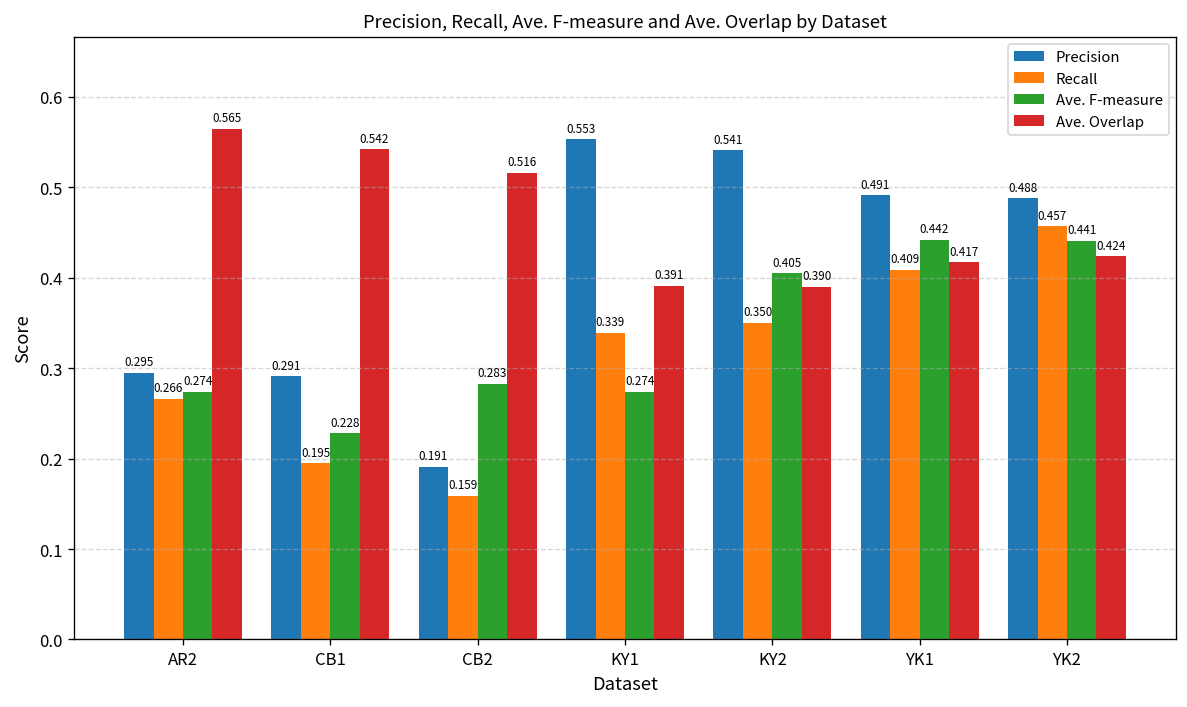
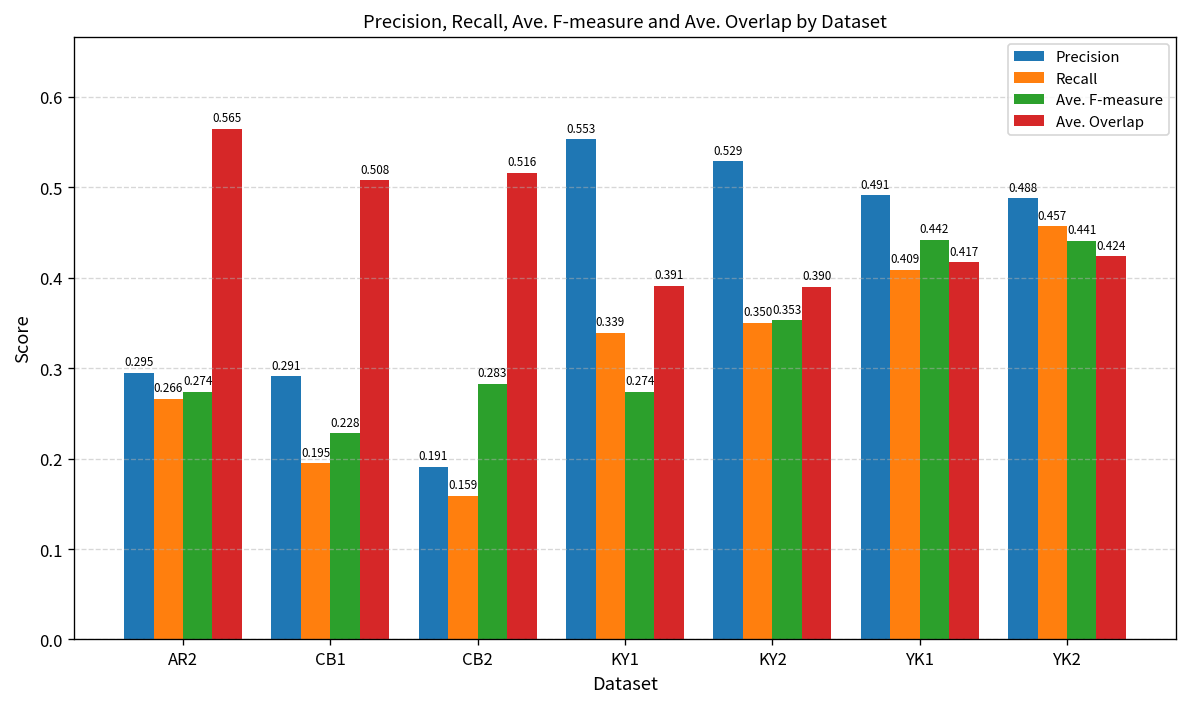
  {
    "Precision": {
      "AR2": 0.295,
      "CB1": 0.291,
      "CB2": 0.191,
      "KY1": 0.553,
-     "KY2": 0.541,
+     "KY2": 0.529,
      "YK1": 0.491,
      "YK2": 0.488
    },
    "Recall": {
      "AR2": 0.266,
      "CB1": 0.195,
      "CB2": 0.159,
      "KY1": 0.339,
      "KY2": 0.350,
      "YK1": 0.409,
      "YK2": 0.457
    },
    "Ave. F-measure": {
      "AR2": 0.274,
      "CB1": 0.228,
      "CB2": 0.283,
      "KY1": 0.274,
-     "KY2": 0.405,
+     "KY2": 0.353,
      "YK1": 0.442,
      "YK2": 0.441
    },
    "Ave. Overlap": {
      "AR2": 0.565,
-     "CB1": 0.542,
+     "CB1": 0.508,
      "CB2": 0.516,
      "KY1": 0.391,
      "KY2": 0.390,
      "YK1": 0.417,
      "YK2": 0.424
    }
  }
